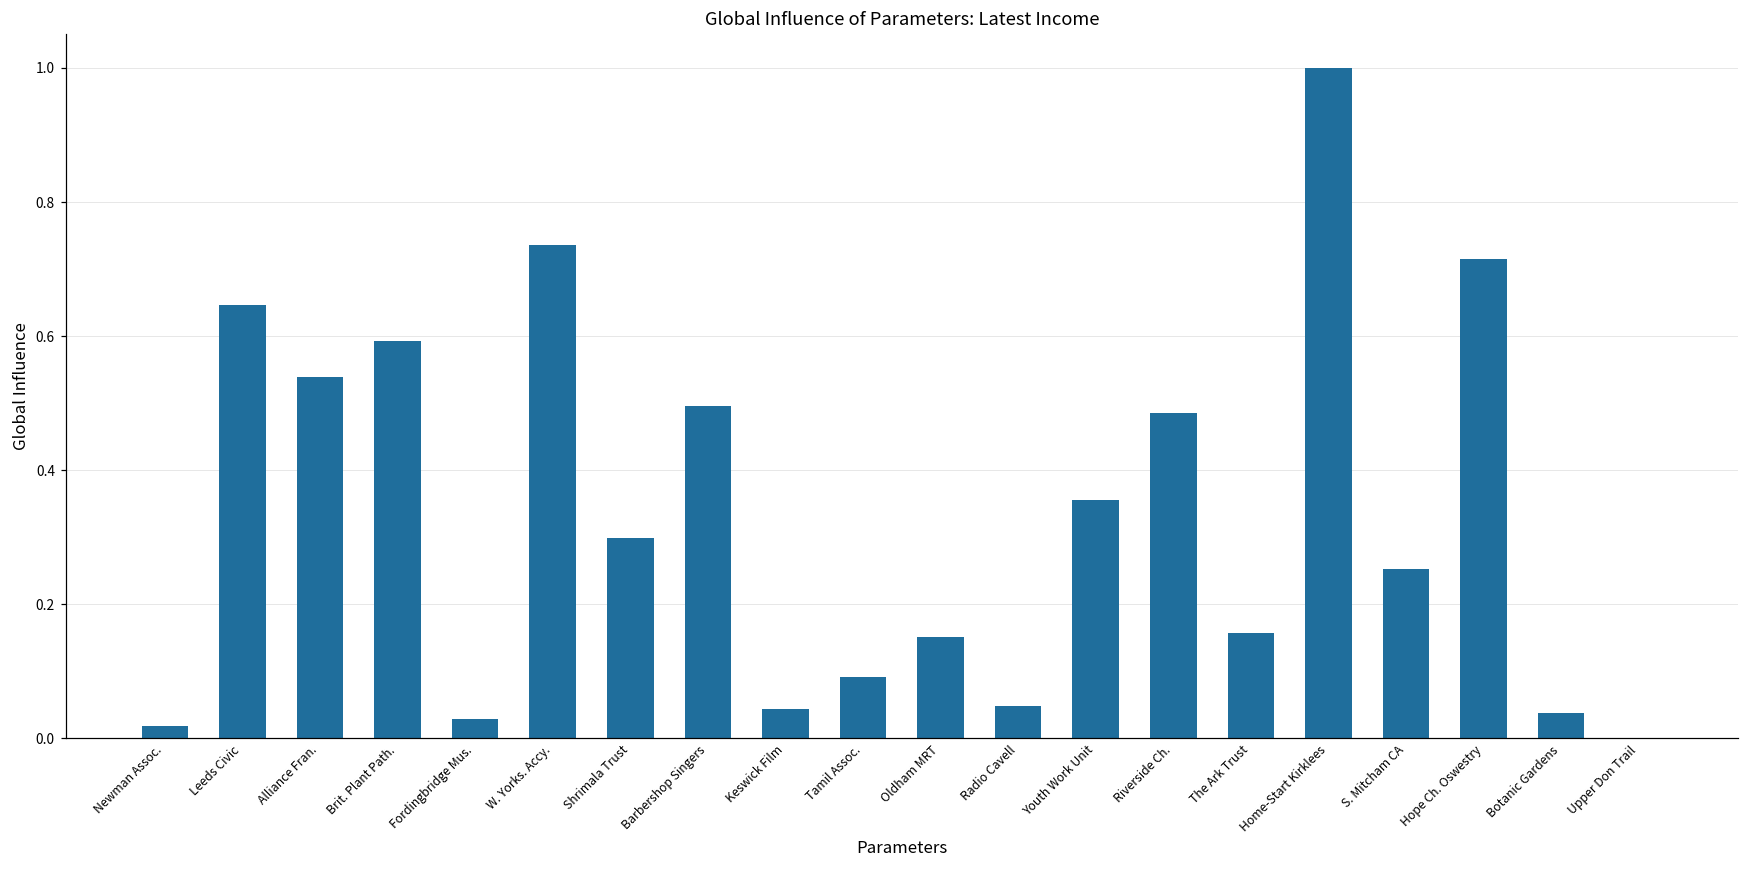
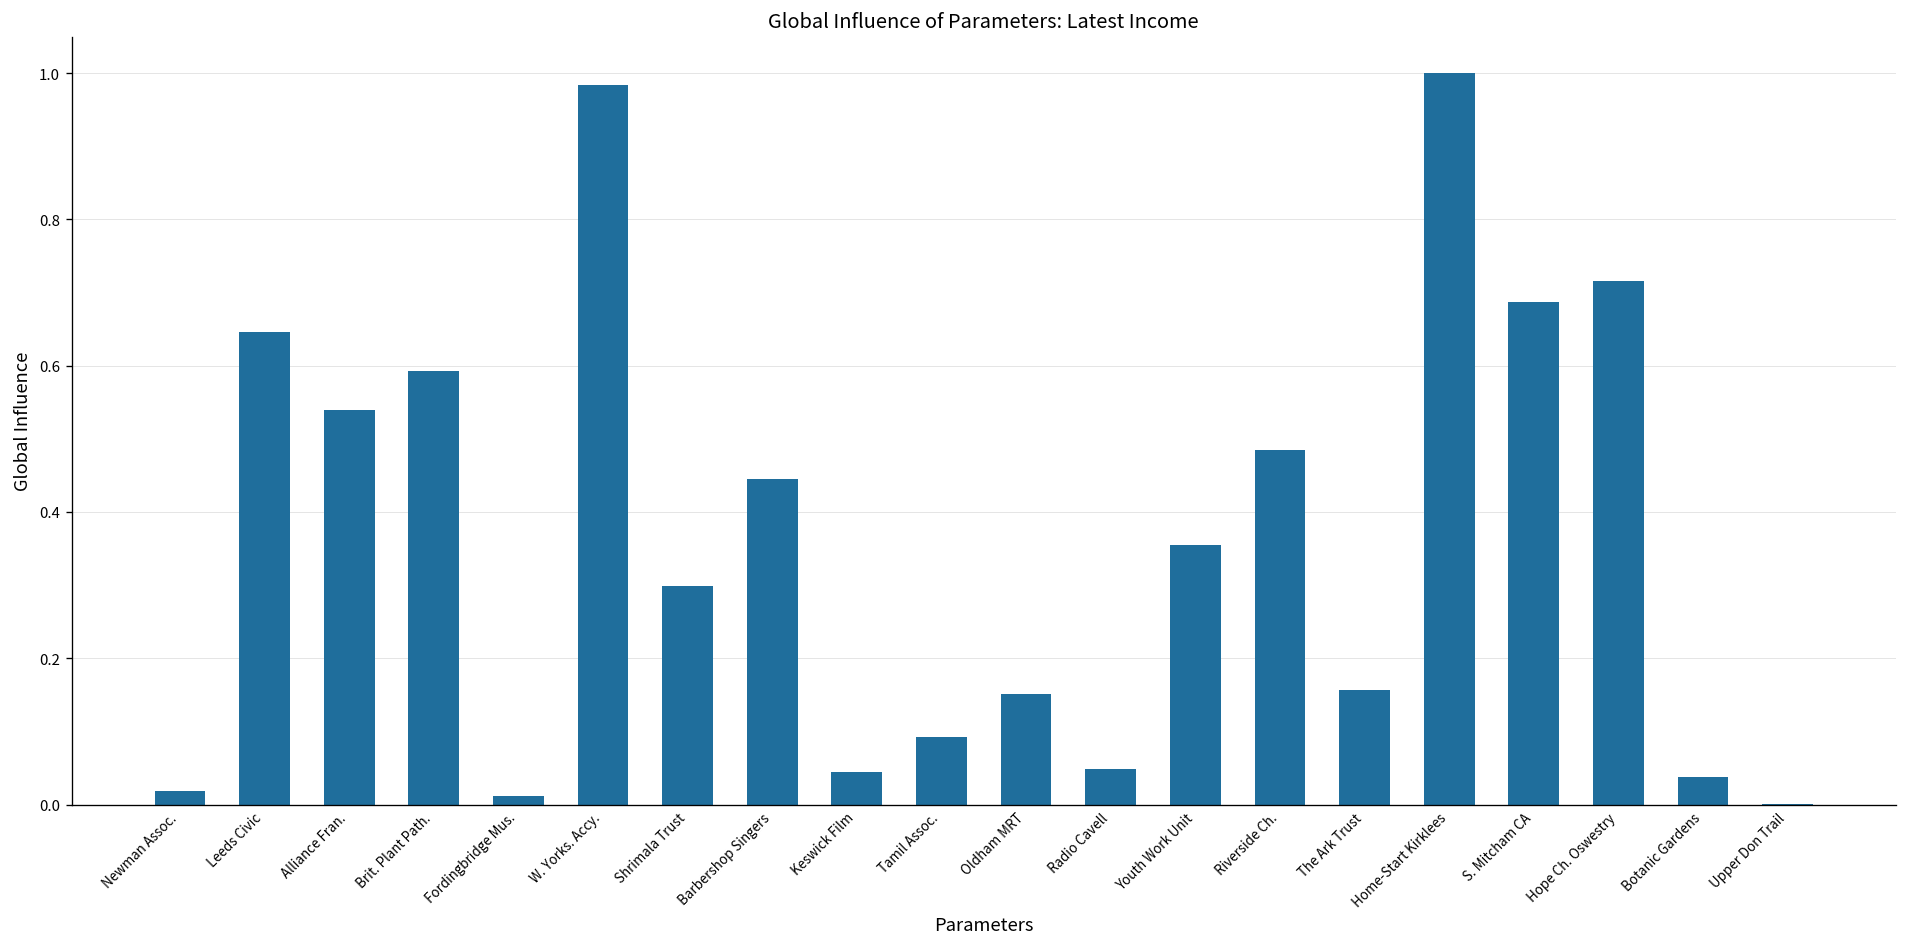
  {
    "Newman Assoc.": 0.02,
    "Leeds Civic": 0.65,
    "Alliance Fran.": 0.54,
    "Brit. Plant Path.": 0.59,
-   "Fordingbridge Mus.": 0.03,
-   "W. Yorks. Accy.": 0.74,
+   "Fordingbridge Mus.": 0.01,
+   "W. Yorks. Accy.": 0.98,
    "Shrimala Trust": 0.30,
-   "Barbershop Singers": 0.50,
+   "Barbershop Singers": 0.44,
    "Keswick Film": 0.04,
    "Tamil Assoc.": 0.09,
    "Oldham MRT": 0.15,
    "Radio Cavell": 0.05,
    "Youth Work Unit": 0.36,
    "Riverside Ch.": 0.49,
    "The Ark Trust": 0.16,
    "Home-Start Kirklees": 1.00,
-   "S. Mitcham CA": 0.25,
+   "S. Mitcham CA": 0.69,
    "Hope Ch. Oswestry": 0.72,
    "Botanic Gardens": 0.04
  }
